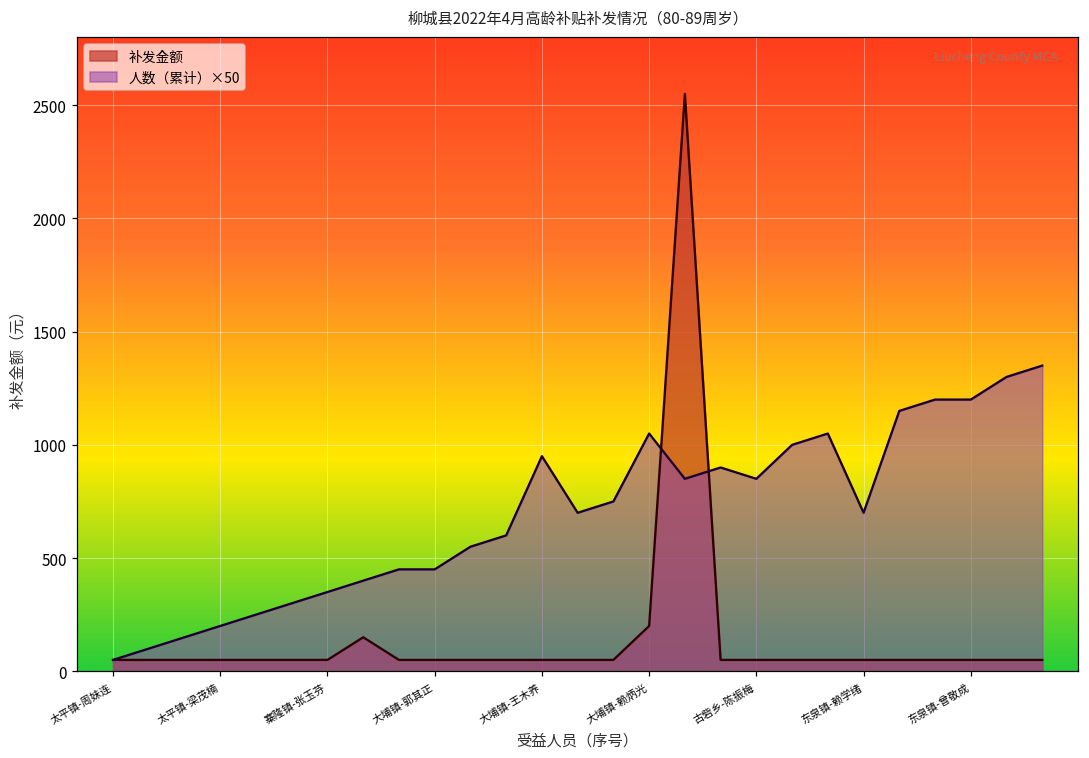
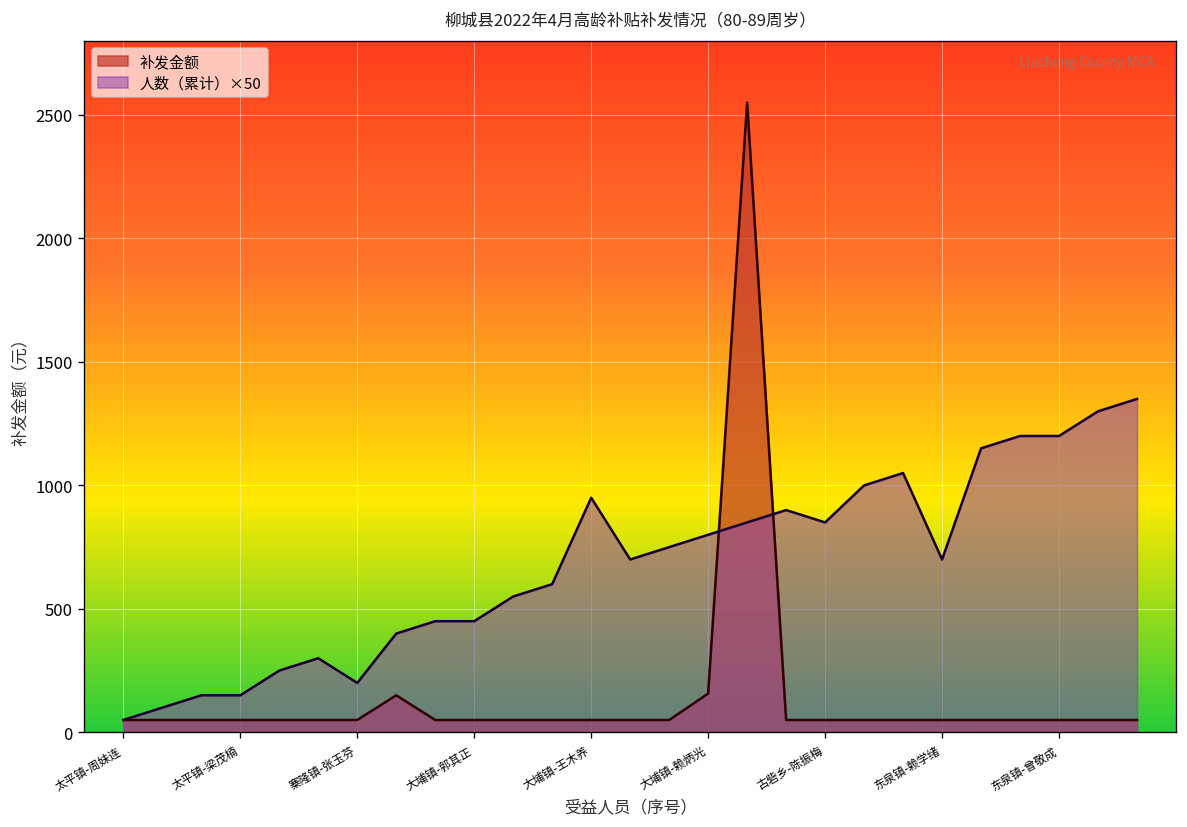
  {
    "补发金额": {
      "太平镇-梁茂楠": 50,
      "寨隆镇-张玉芬": 50,
      "大埔镇-郭其正": 50,
      "大埔镇-王木养": 50,
-     "大埔镇-赖炳光": 200,
+     "大埔镇-赖炳光": 160,
      "古砦乡-陈振梅": 50,
      "东泉镇-赖学绪": 50,
      "东泉镇-曾敬成": 50
    },
    "人数（累计）×50": {
-     "太平镇-梁茂楠": 200,
-     "寨隆镇-张玉芬": 350,
+     "太平镇-梁茂楠": 150,
+     "寨隆镇-张玉芬": 200,
      "大埔镇-郭其正": 450,
      "大埔镇-王木养": 950,
-     "大埔镇-赖炳光": 1050,
+     "大埔镇-赖炳光": 800,
      "古砦乡-陈振梅": 850,
      "东泉镇-赖学绪": 700,
      "东泉镇-曾敬成": 1200
    }
  }
